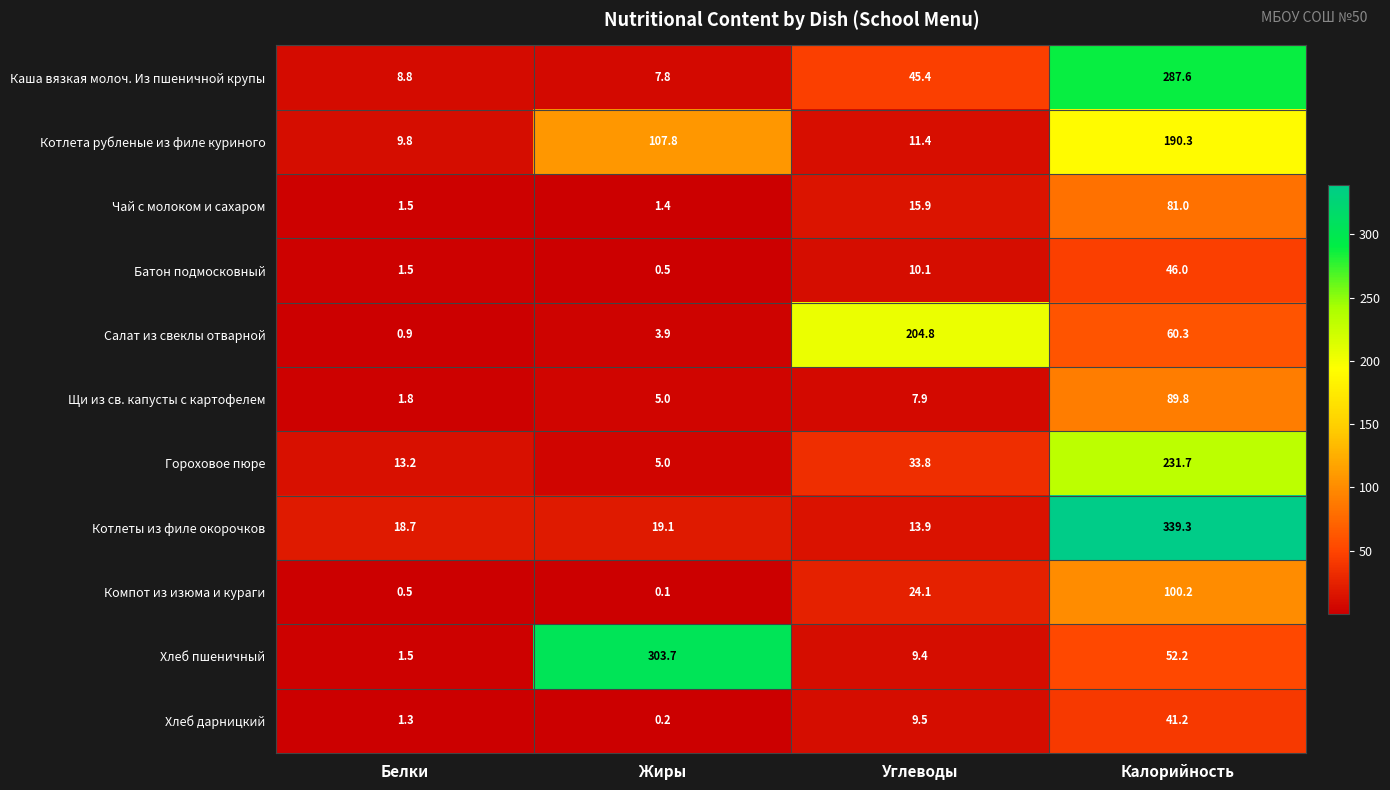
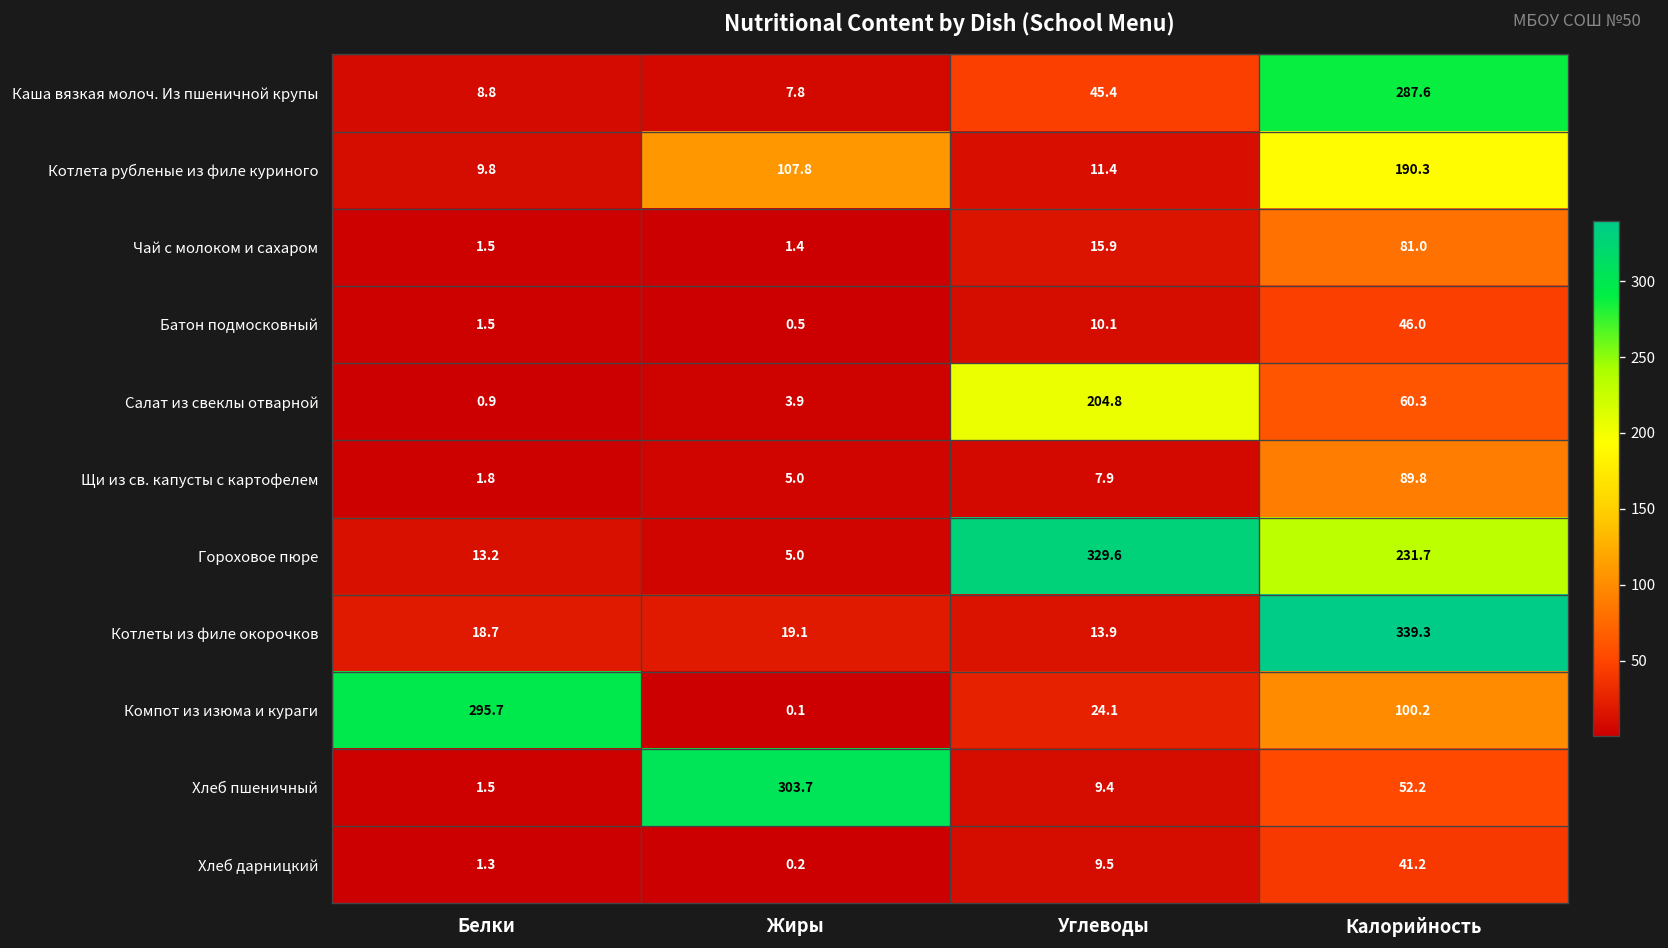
  {
    "Каша вязкая молоч. Из пшеничной крупы": {
      "Белки": 8.8,
      "Жиры": 7.8,
      "Углеводы": 45.4,
      "Калорийность": 287.6
    },
    "Котлета рубленые из филе куриного": {
      "Белки": 9.8,
      "Жиры": 107.8,
      "Углеводы": 11.4,
      "Калорийность": 190.3
    },
    "Чай с молоком и сахаром": {
      "Белки": 1.5,
      "Жиры": 1.4,
      "Углеводы": 15.9,
      "Калорийность": 81.0
    },
    "Батон подмосковный": {
      "Белки": 1.5,
      "Жиры": 0.5,
      "Углеводы": 10.1,
      "Калорийность": 46.0
    },
    "Салат из свеклы отварной": {
      "Белки": 0.9,
      "Жиры": 3.9,
      "Углеводы": 204.8,
      "Калорийность": 60.3
    },
    "Щи из св. капусты с картофелем": {
      "Белки": 1.8,
      "Жиры": 5.0,
      "Углеводы": 7.9,
      "Калорийность": 89.8
    },
    "Гороховое пюре": {
      "Белки": 13.2,
      "Жиры": 5.0,
-     "Углеводы": 33.8,
+     "Углеводы": 329.6,
      "Калорийность": 231.7
    },
    "Котлеты из филе окорочков": {
      "Белки": 18.7,
      "Жиры": 19.1,
      "Углеводы": 13.9,
      "Калорийность": 339.3
    },
    "Компот из изюма и кураги": {
-     "Белки": 0.5,
+     "Белки": 295.7,
      "Жиры": 0.1,
      "Углеводы": 24.1,
      "Калорийность": 100.2
    },
    "Хлеб пшеничный": {
      "Белки": 1.5,
      "Жиры": 303.7,
      "Углеводы": 9.4,
      "Калорийность": 52.2
    },
    "Хлеб дарницкий": {
      "Белки": 1.3,
      "Жиры": 0.2,
      "Углеводы": 9.5,
      "Калорийность": 41.2
    }
  }
